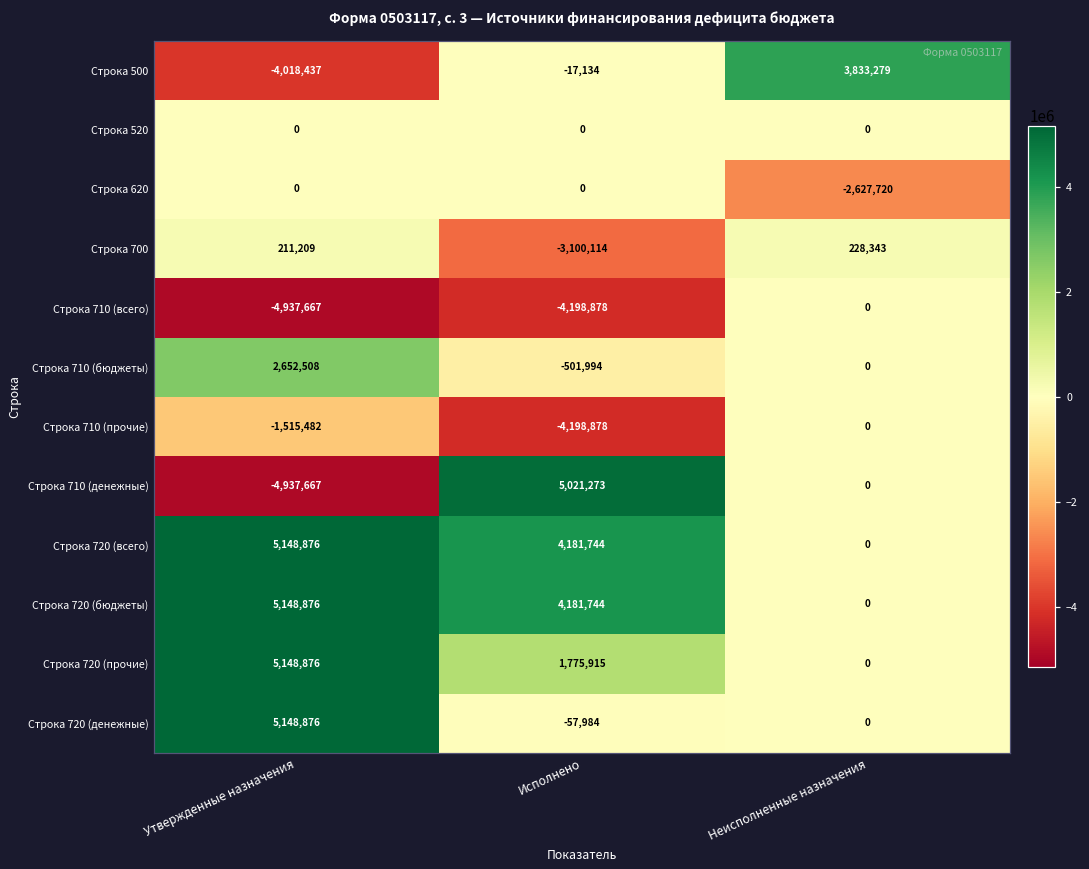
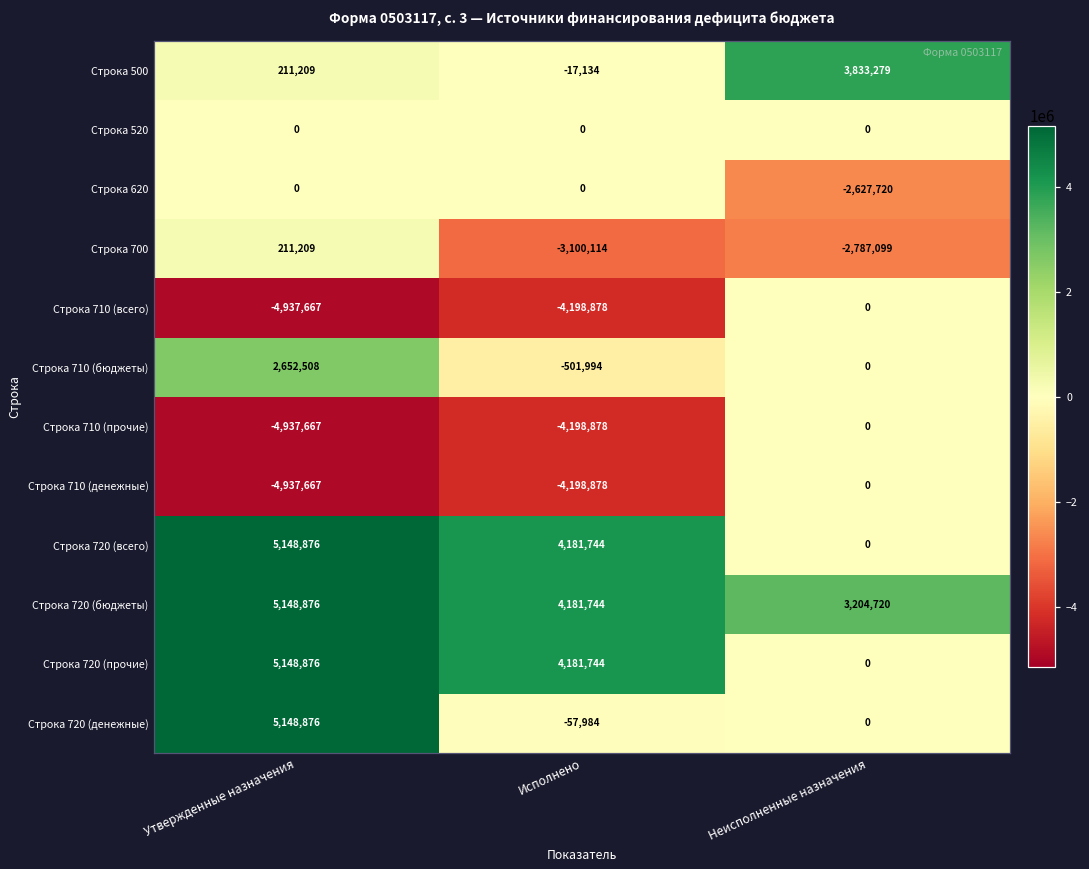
  {
    "Строка 500": {
-     "Утвержденные назначения": "-4,018,437",
+     "Утвержденные назначения": "211,209",
      "Исполнено": "-17,134"
    },
    "Строка 520": {
      "Утвержденные назначения": "0",
      "Исполнено": "0",
      "Неисполненные назначения": "0"
    },
    "Строка 620": {
      "Утвержденные назначения": "0",
      "Исполнено": "0",
      "Неисполненные назначения": "-2,627,720"
    },
    "Строка 700": {
      "Утвержденные назначения": "211,209",
      "Исполнено": "-3,100,114",
-     "Неисполненные назначения": "228,343"
+     "Неисполненные назначения": "-2,787,099"
    },
    "Строка 710 (всего)": {
      "Утвержденные назначения": "-4,937,667",
      "Исполнено": "-4,198,878",
      "Неисполненные назначения": "0"
    },
    "Строка 710 (бюджеты)": {
      "Утвержденные назначения": "2,652,508",
      "Исполнено": "-501,994",
      "Неисполненные назначения": "0"
    },
    "Строка 710 (прочие)": {
-     "Утвержденные назначения": "-1,515,482",
+     "Утвержденные назначения": "-4,937,667",
      "Исполнено": "-4,198,878",
      "Неисполненные назначения": "0"
    },
    "Строка 710 (денежные)": {
      "Утвержденные назначения": "-4,937,667",
-     "Исполнено": "5,021,273",
+     "Исполнено": "-4,198,878",
      "Неисполненные назначения": "0"
    },
    "Строка 720 (всего)": {
      "Утвержденные назначения": "5,148,876",
      "Исполнено": "4,181,744",
      "Неисполненные назначения": "0"
    },
    "Строка 720 (бюджеты)": {
      "Утвержденные назначения": "5,148,876",
      "Исполнено": "4,181,744",
-     "Неисполненные назначения": "0"
+     "Неисполненные назначения": "3,204,720"
    },
    "Строка 720 (прочие)": {
      "Утвержденные назначения": "5,148,876",
-     "Исполнено": "1,775,915",
+     "Исполнено": "4,181,744",
      "Неисполненные назначения": "0"
    },
    "Строка 720 (денежные)": {
      "Утвержденные назначения": "5,148,876",
      "Исполнено": "-57,984",
      "Неисполненные назначения": "0"
    }
  }
